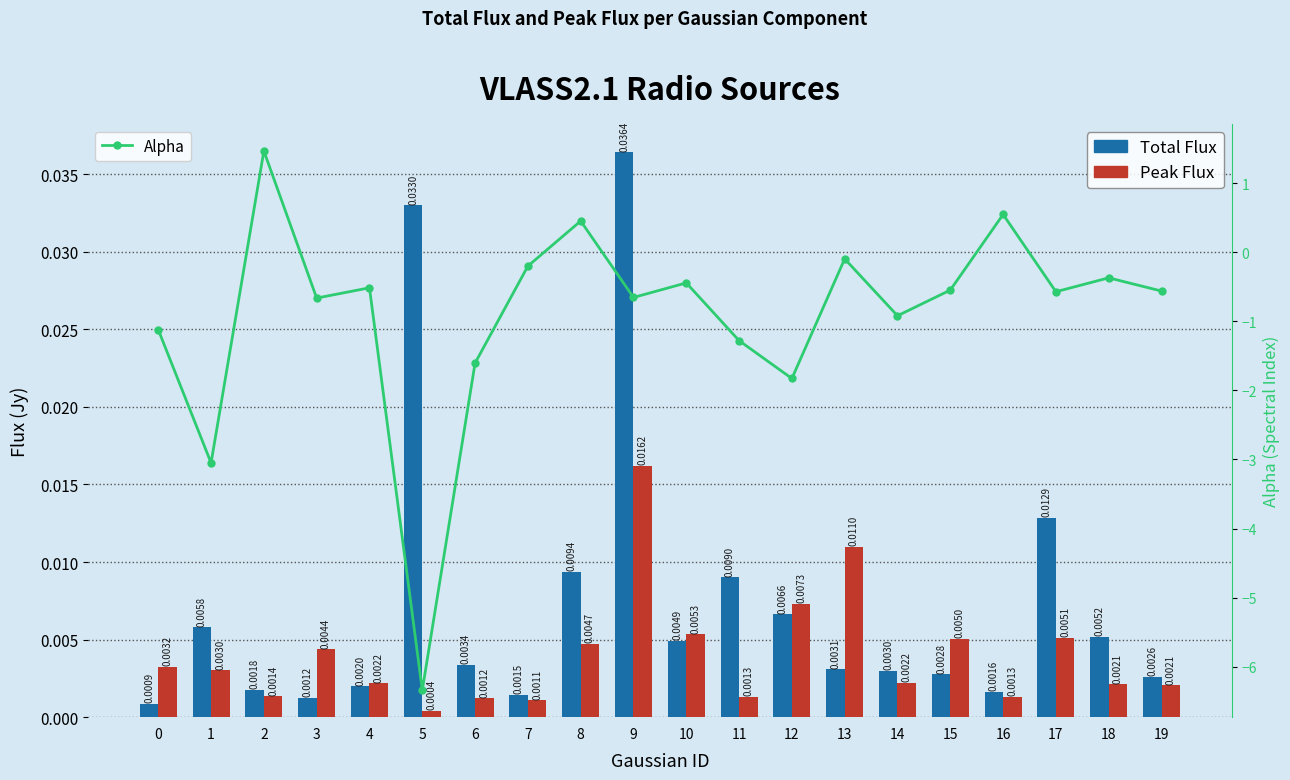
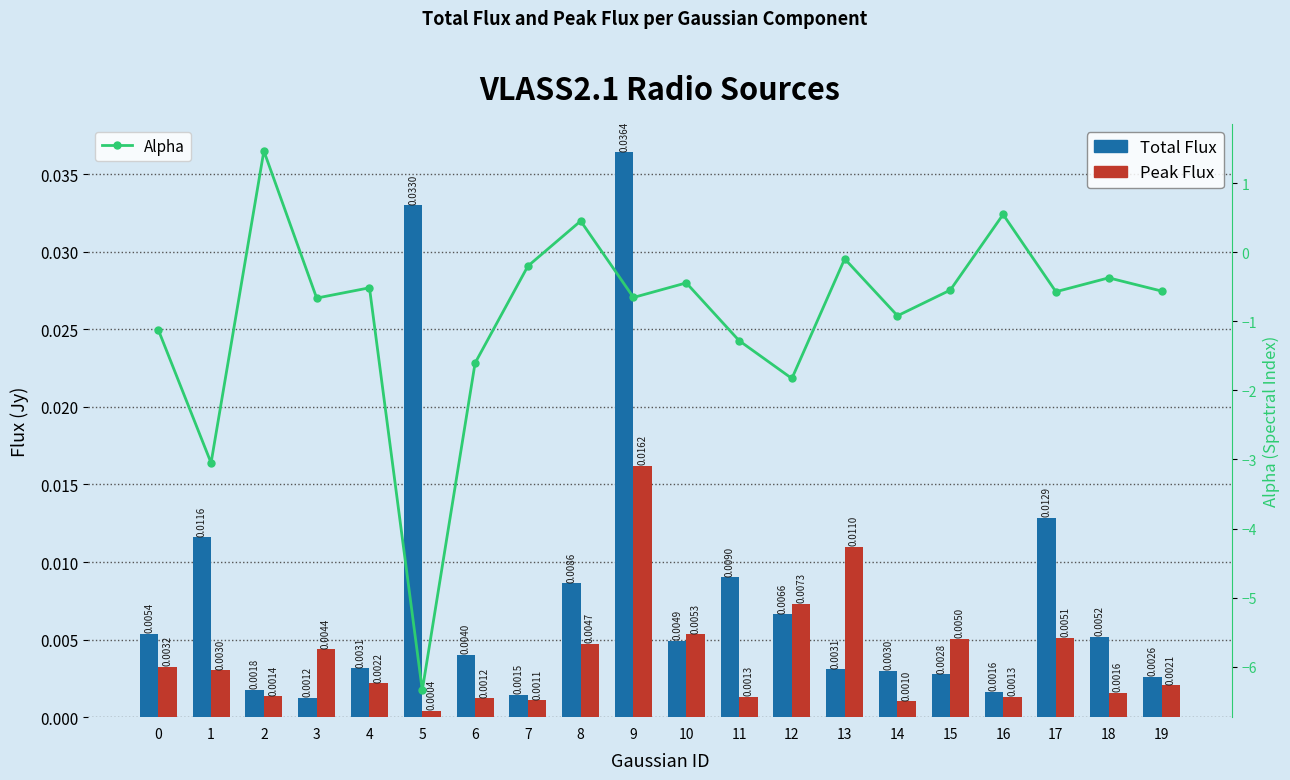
  {
    "Total Flux": {
-     "0": 0.0009,
-     "1": 0.0058,
+     "0": 0.0054,
+     "1": 0.0116,
      "2": 0.0018,
      "3": 0.0012,
-     "4": 0.0020,
+     "4": 0.0031,
      "5": 0.0330,
-     "6": 0.0034,
+     "6": 0.0040,
      "7": 0.0015,
-     "8": 0.0094,
+     "8": 0.0086,
      "9": 0.0364,
      "10": 0.0049,
      "11": 0.0090,
      "12": 0.0066,
      "13": 0.0031,
      "14": 0.0030,
      "15": 0.0028,
      "16": 0.0016,
      "17": 0.0129,
      "18": 0.0052,
      "19": 0.0026
    },
    "Peak Flux": {
      "0": 0.0032,
      "1": 0.0030,
      "2": 0.0014,
      "3": 0.0044,
      "4": 0.0022,
      "5": 0.0004,
      "6": 0.0012,
      "7": 0.0011,
      "8": 0.0047,
      "9": 0.0162,
      "10": 0.0053,
      "11": 0.0013,
      "12": 0.0073,
      "13": 0.0110,
-     "14": 0.0022,
+     "14": 0.0010,
      "15": 0.0050,
      "16": 0.0013,
      "17": 0.0051,
-     "18": 0.0021,
+     "18": 0.0016,
      "19": 0.0021
    }
  }
